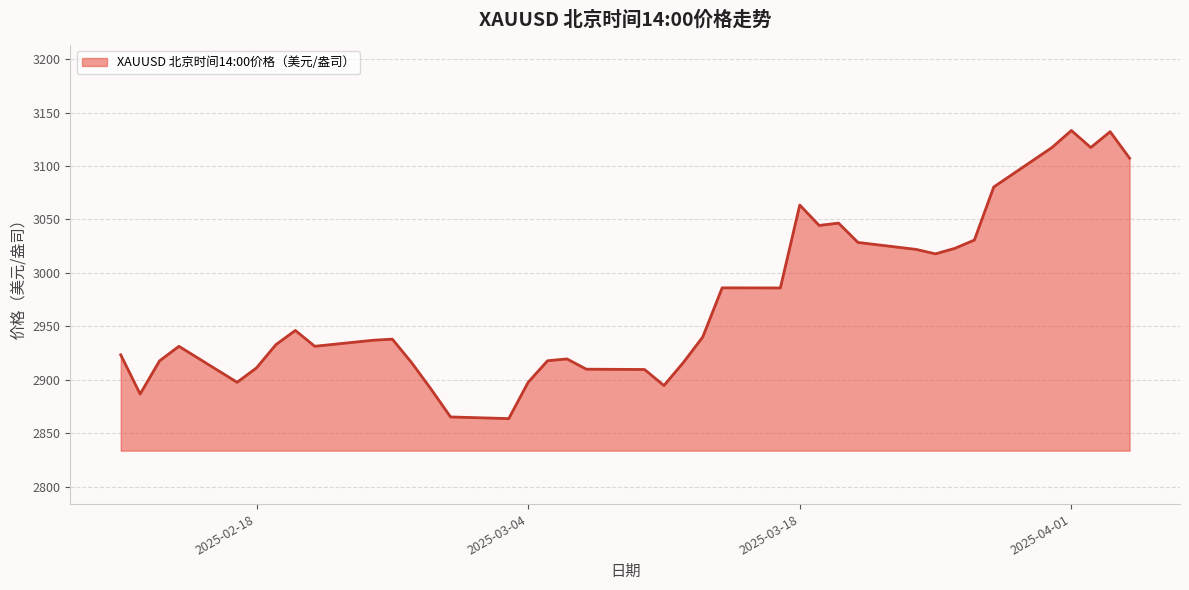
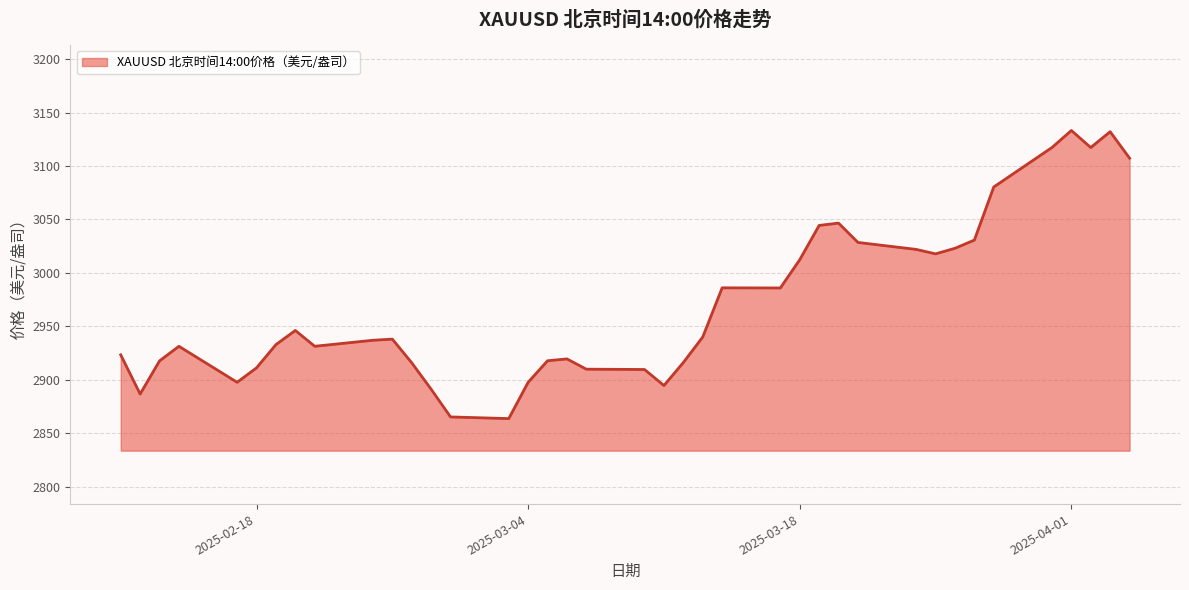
  {
    "2025-02-18": 2911,
    "2025-03-04": 2898,
-   "2025-03-18": 3063,
+   "2025-03-18": 3012,
    "2025-04-01": 3133
  }
